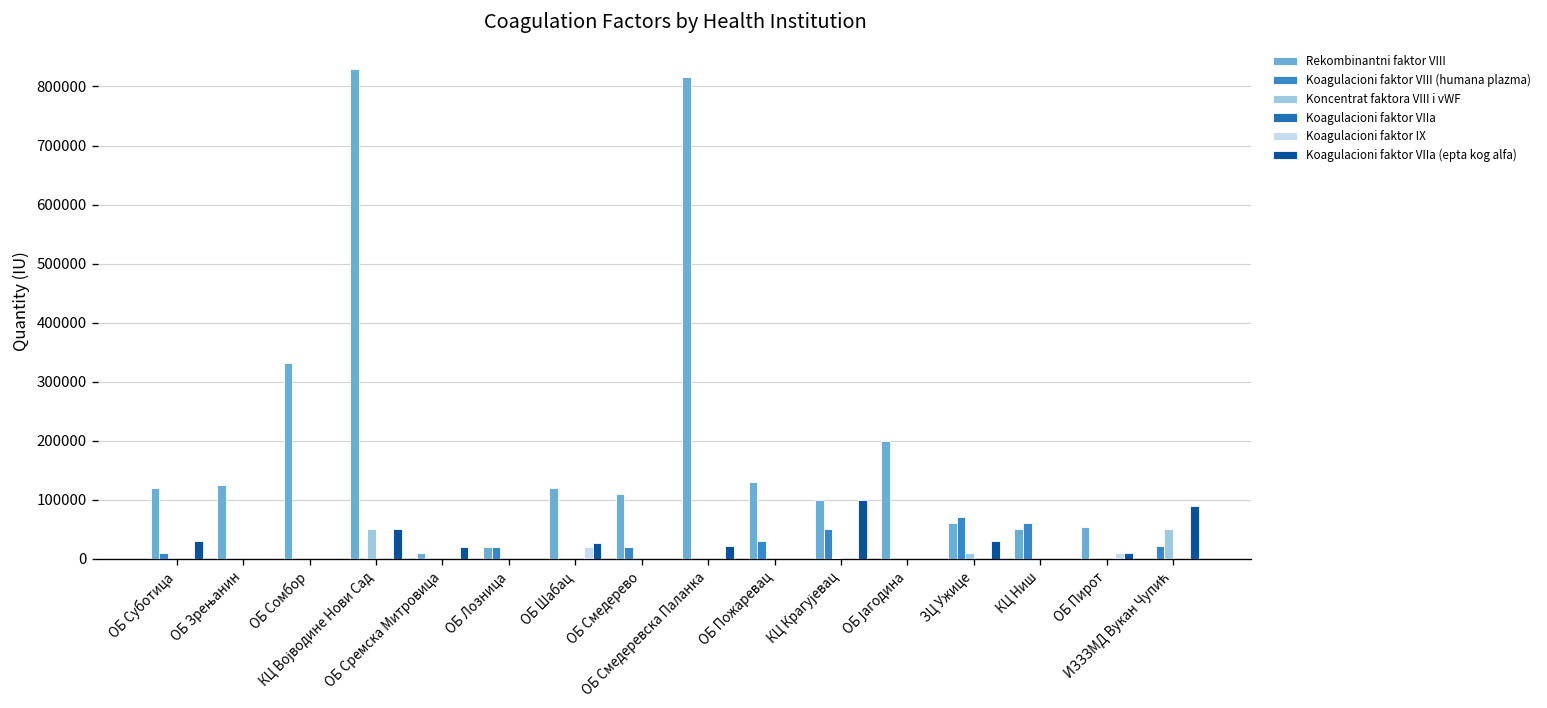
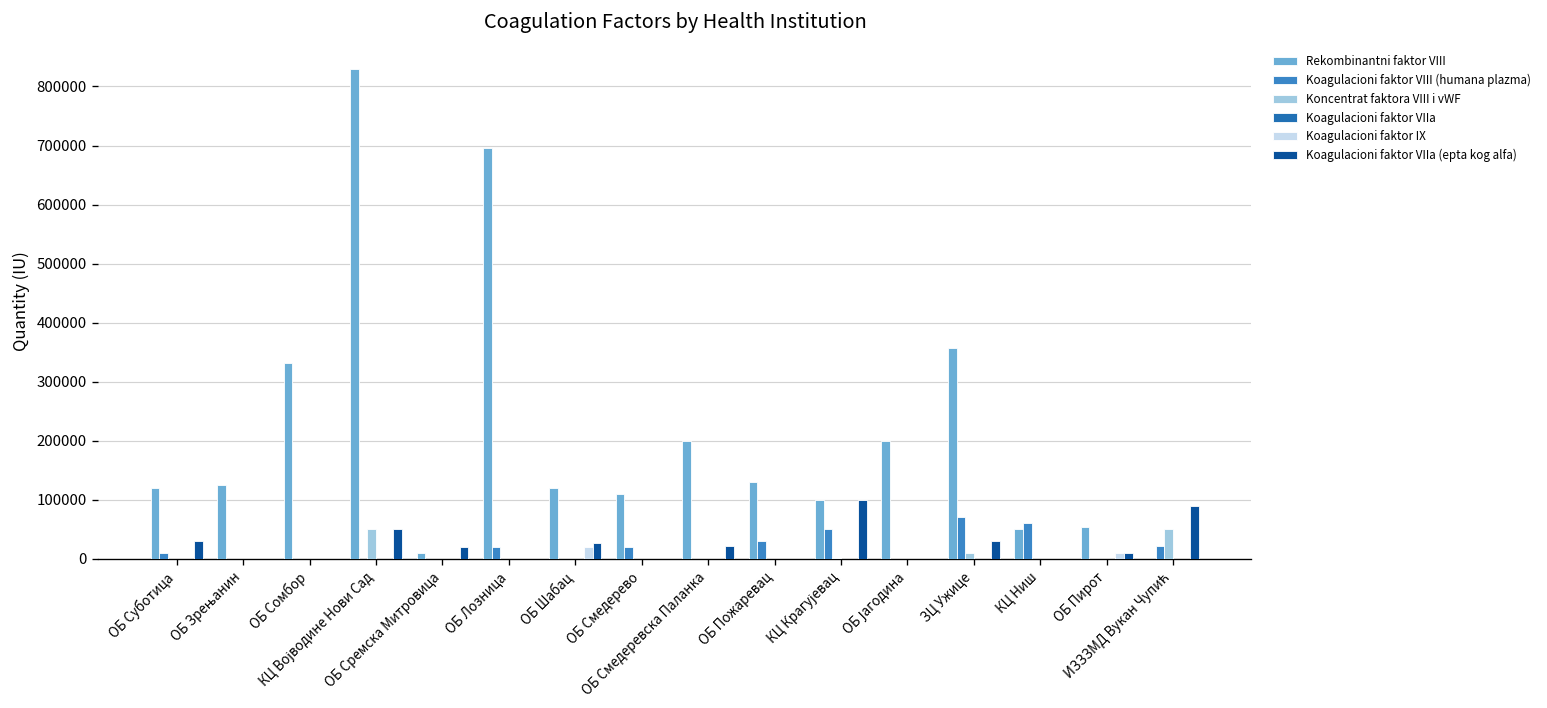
  {
    "Rekombinantni faktor VIII": {
      "ОБ Суботица": 120000,
      "ОБ Зрењанин": 130000,
      "ОБ Сомбор": 330000,
      "КЦ Војводине Нови Сад": 830000,
      "ОБ Сремска Митровица": 10000,
-     "ОБ Лозница": 20000,
+     "ОБ Лозница": 700000,
      "ОБ Шабац": 120000,
      "ОБ Смедерево": 110000,
-     "ОБ Смедеревска Паланка": 820000,
+     "ОБ Смедеревска Паланка": 200000,
      "ОБ Пожаревац": 130000,
      "КЦ Крагујевац": 100000,
      "ОБ Јагодина": 200000,
-     "ЗЦ Ужице": 60000,
+     "ЗЦ Ужице": 360000,
      "КЦ Ниш": 50000,
      "ОБ Пирот": 50000,
      "ИЗЗЗМД Вукан Чупић": 0
    }
  }
